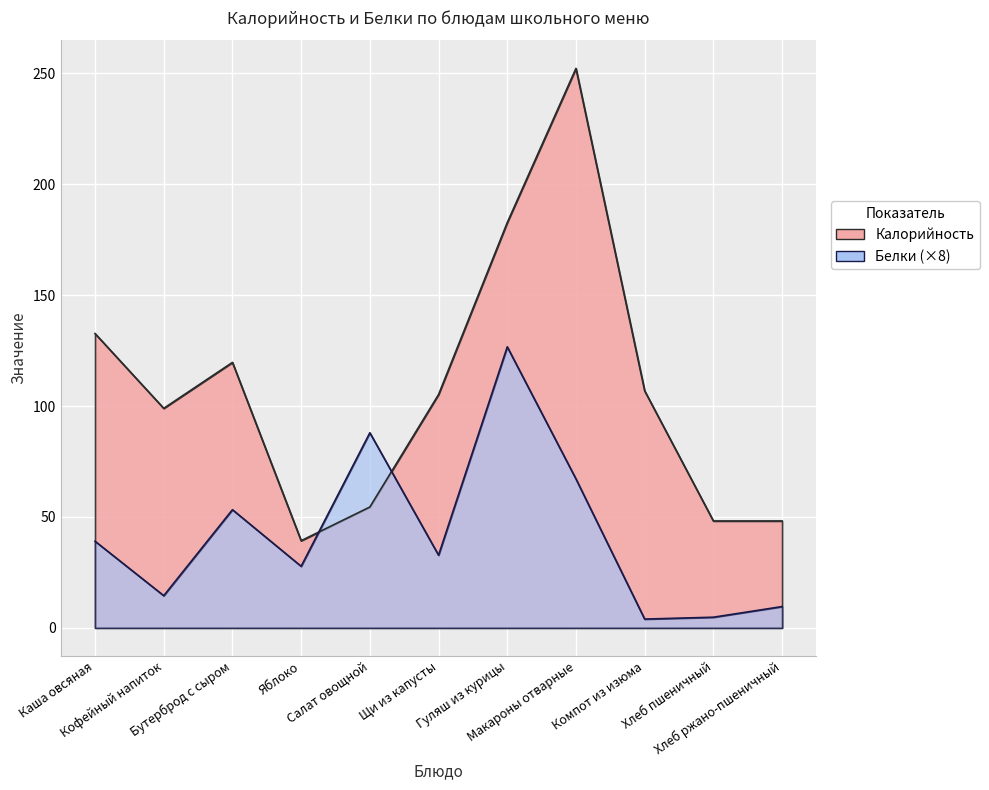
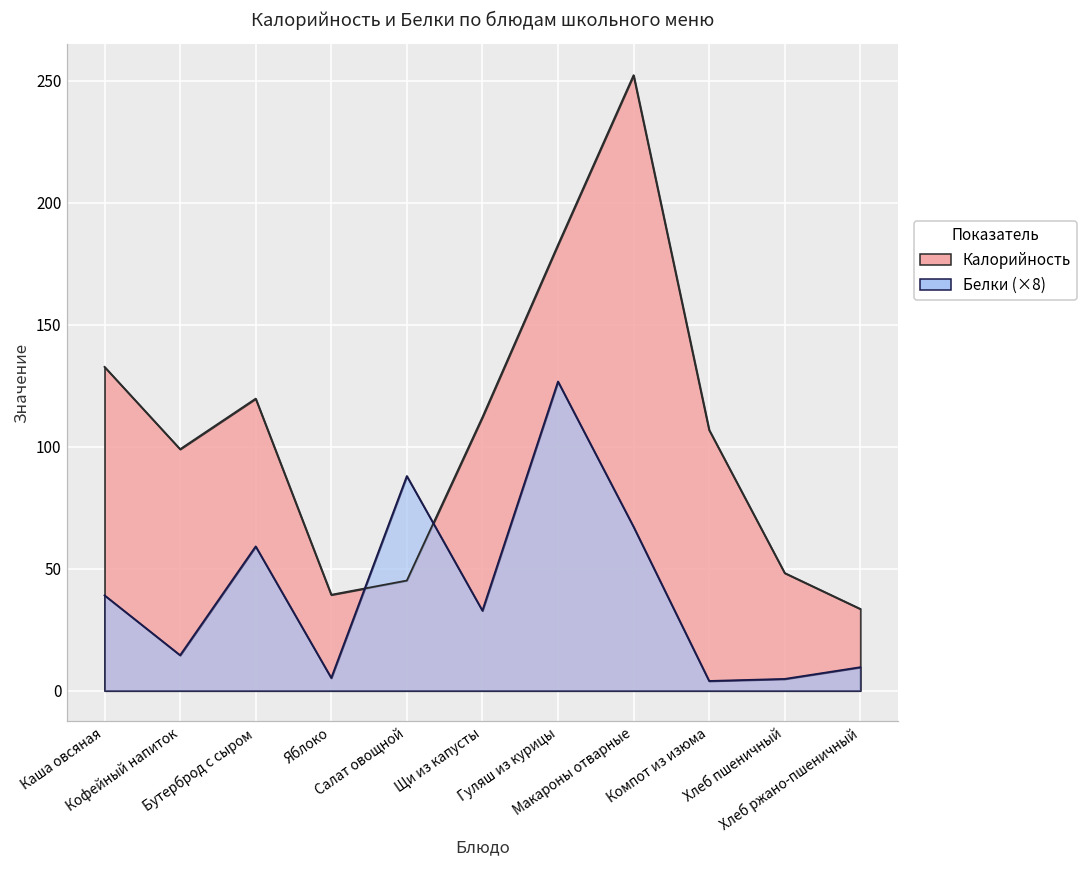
  {
    "Калорийность": {
      "Каша овсяная": 133,
      "Кофейный напиток": 99,
      "Бутерброд с сыром": 120,
      "Яблоко": 39,
-     "Салат овощной": 54,
-     "Щи из капусты": 105,
+     "Салат овощной": 45,
+     "Щи из капусты": 112,
      "Гуляш из курицы": 183,
      "Макароны отварные": 252,
      "Компот из изюма": 107,
      "Хлеб пшеничный": 48,
-     "Хлеб ржано-пшеничный": 48
+     "Хлеб ржано-пшеничный": 34
    },
    "Белки (×8)": {
      "Каша овсяная": 39,
      "Кофейный напиток": 15,
-     "Бутерброд с сыром": 53,
-     "Яблоко": 28,
+     "Бутерброд с сыром": 59,
+     "Яблоко": 5,
      "Салат овощной": 88,
      "Щи из капусты": 33,
      "Гуляш из курицы": 127,
      "Макароны отварные": 67,
      "Компот из изюма": 4,
      "Хлеб пшеничный": 5,
      "Хлеб ржано-пшеничный": 10
    }
  }
